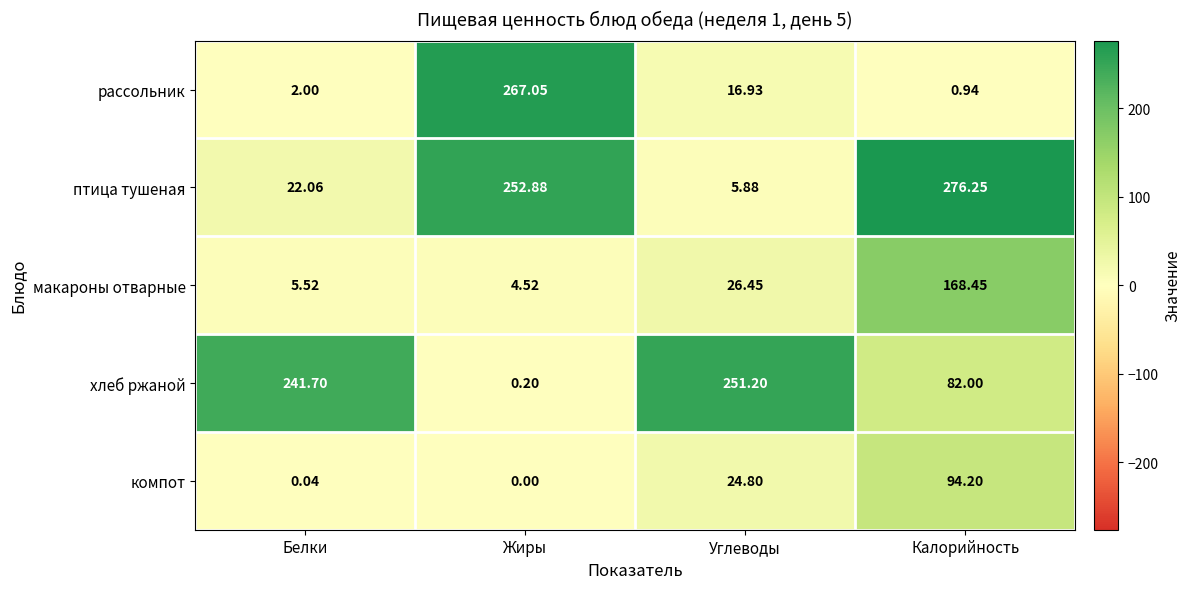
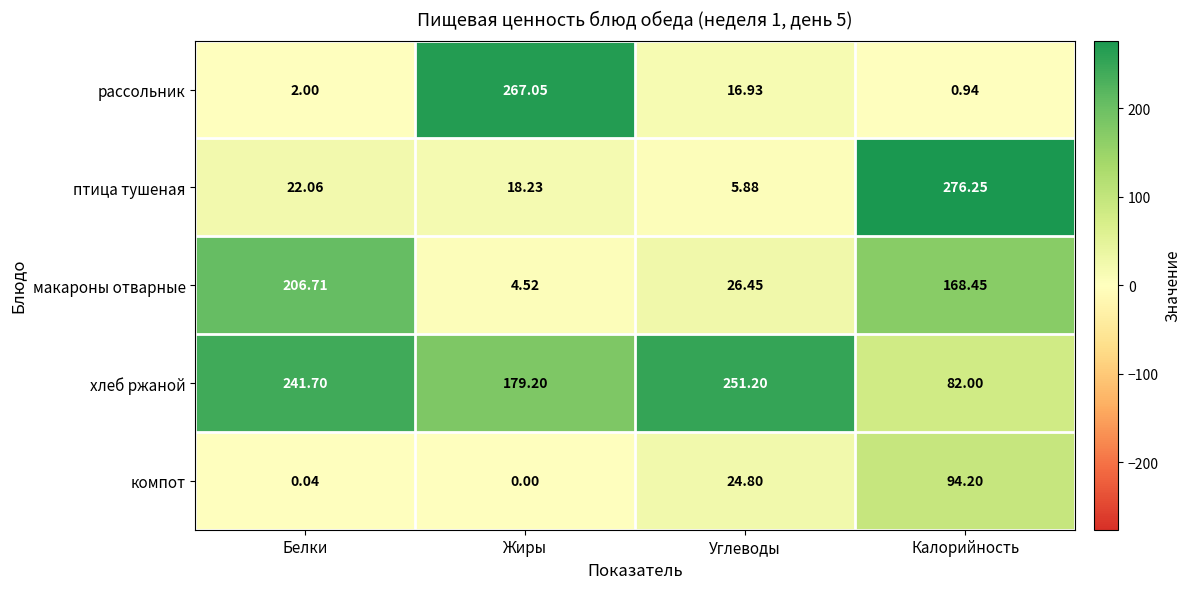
  {
    "рассольник": {
      "Белки": 2.00,
      "Жиры": 267.05,
      "Углеводы": 16.93,
      "Калорийность": 0.94
    },
    "птица тушеная": {
      "Белки": 22.06,
-     "Жиры": 252.88,
+     "Жиры": 18.23,
      "Углеводы": 5.88,
      "Калорийность": 276.25
    },
    "макароны отварные": {
-     "Белки": 5.52,
+     "Белки": 206.71,
      "Жиры": 4.52,
      "Углеводы": 26.45,
      "Калорийность": 168.45
    },
    "хлеб ржаной": {
      "Белки": 241.70,
-     "Жиры": 0.20,
+     "Жиры": 179.20,
      "Углеводы": 251.20,
      "Калорийность": 82.00
    },
    "компот": {
      "Белки": 0.04,
      "Жиры": 0.00,
      "Углеводы": 24.80,
      "Калорийность": 94.20
    }
  }
